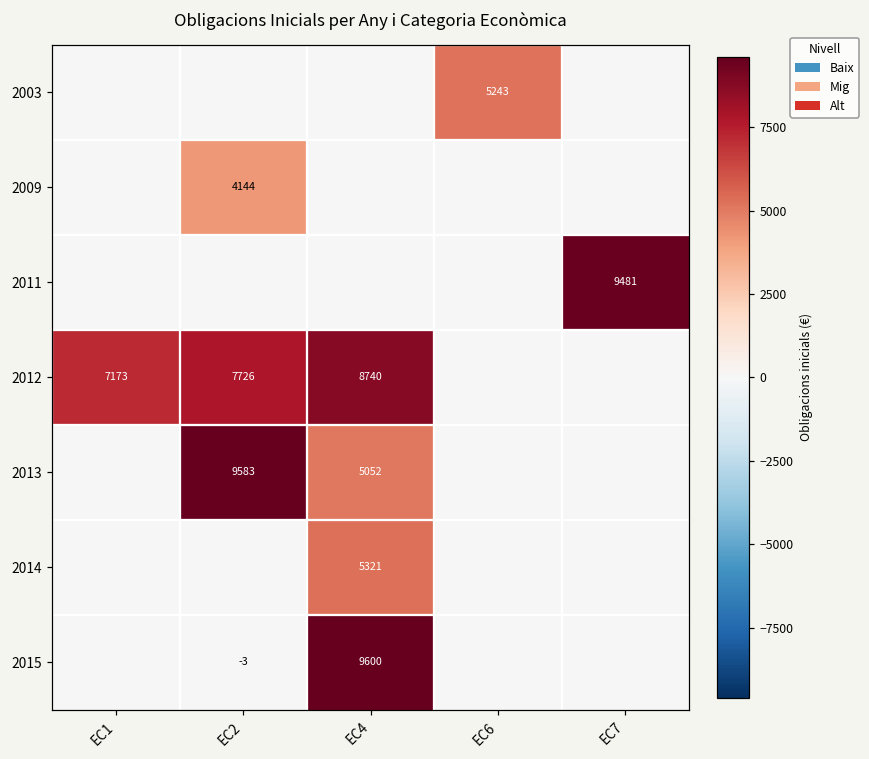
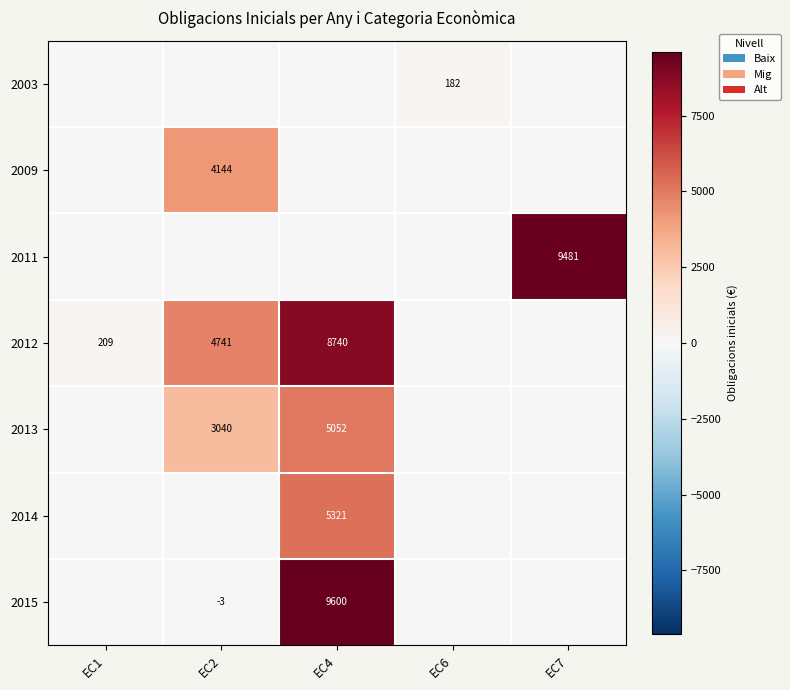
  {
    "2003": {
-     "EC6": 5243
+     "EC6": 182
    },
    "2009": {
      "EC2": 4144
    },
    "2011": {
      "EC7": 9481
    },
    "2012": {
-     "EC1": 7173,
-     "EC2": 7726,
+     "EC1": 209,
+     "EC2": 4741,
      "EC4": 8740
    },
    "2013": {
-     "EC2": 9583,
+     "EC2": 3040,
      "EC4": 5052
    },
    "2014": {
      "EC4": 5321
    },
    "2015": {
      "EC2": -3,
      "EC4": 9600
    }
  }
